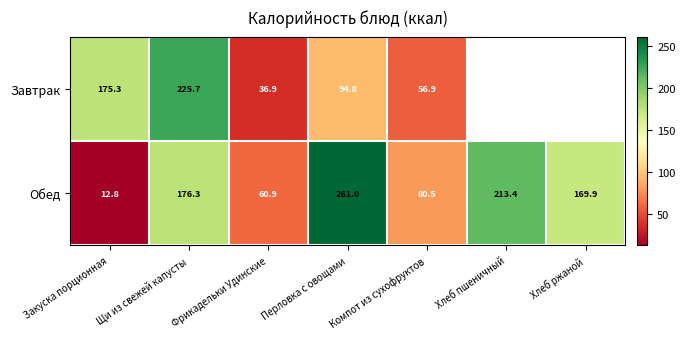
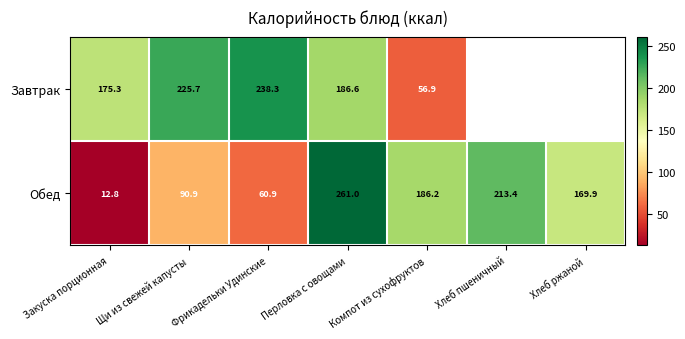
  {
    "Завтрак": {
      "Закуска порционная": 175.3,
      "Щи из свежей капусты": 225.7,
-     "Фрикадельки Удинские": 36.9,
-     "Перловка с овощами": 94.8,
+     "Фрикадельки Удинские": 238.3,
+     "Перловка с овощами": 186.6,
      "Компот из сухофруктов": 56.9
    },
    "Обед": {
      "Закуска порционная": 12.8,
-     "Щи из свежей капусты": 176.3,
+     "Щи из свежей капусты": 90.9,
      "Фрикадельки Удинские": 60.9,
      "Перловка с овощами": 261.0,
-     "Компот из сухофруктов": 80.5,
+     "Компот из сухофруктов": 186.2,
      "Хлеб пшеничный": 213.4,
      "Хлеб ржаной": 169.9
    }
  }
